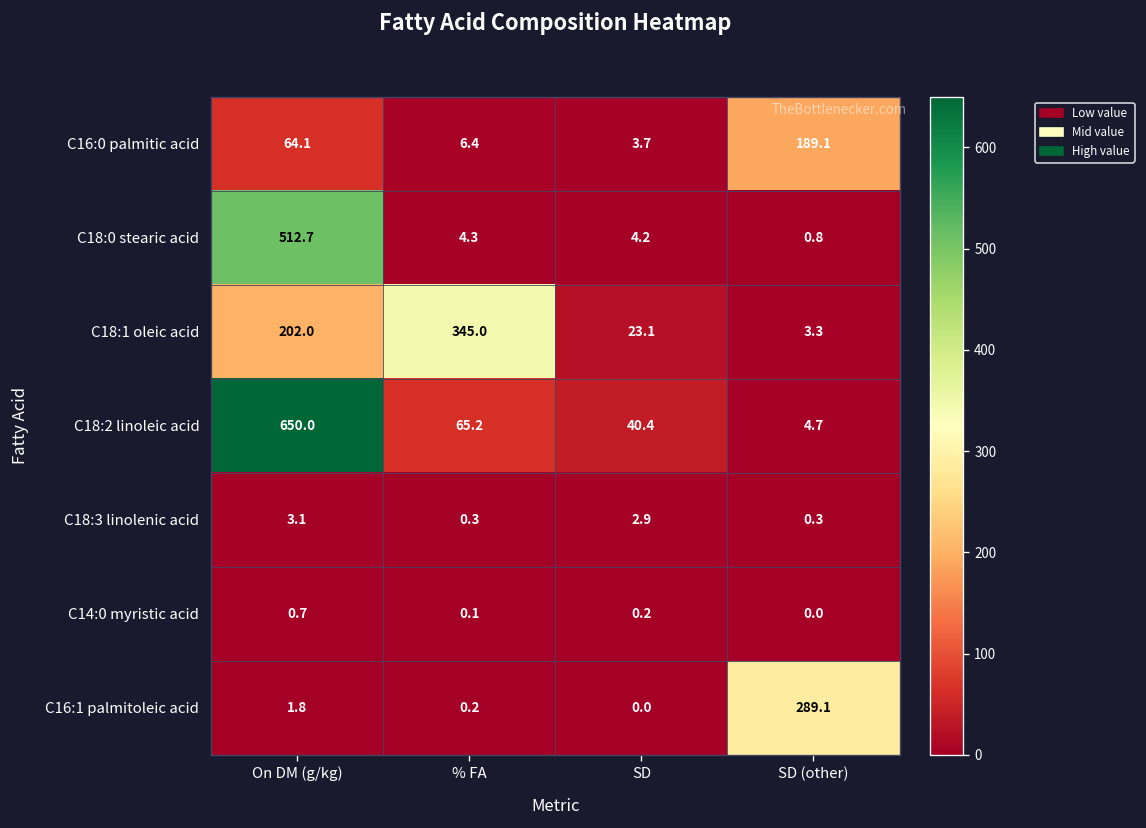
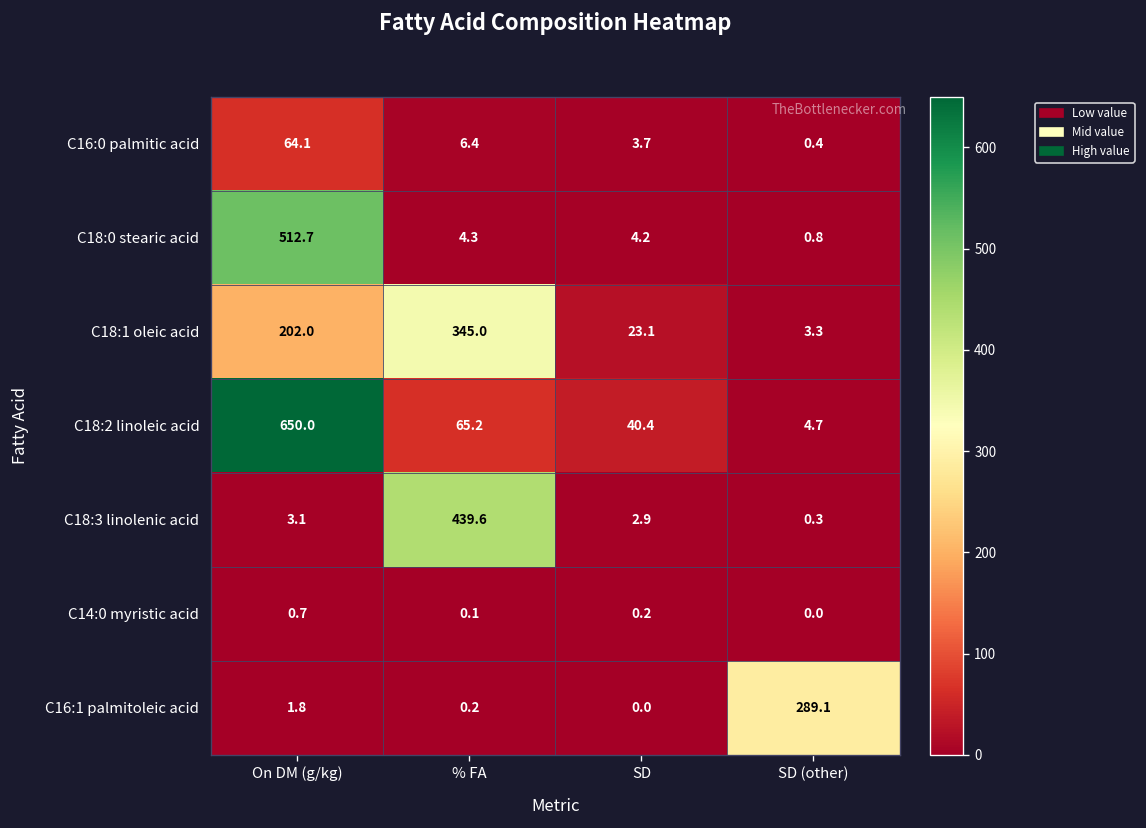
  {
    "C16:0 palmitic acid": {
      "On DM (g/kg)": 64.1,
      "% FA": 6.4,
      "SD": 3.7,
-     "SD (other)": 189.1
+     "SD (other)": 0.4
    },
    "C18:0 stearic acid": {
      "On DM (g/kg)": 512.7,
      "% FA": 4.3,
      "SD": 4.2,
      "SD (other)": 0.8
    },
    "C18:1 oleic acid": {
      "On DM (g/kg)": 202.0,
      "% FA": 345.0,
      "SD": 23.1,
      "SD (other)": 3.3
    },
    "C18:2 linoleic acid": {
      "On DM (g/kg)": 650.0,
      "% FA": 65.2,
      "SD": 40.4,
      "SD (other)": 4.7
    },
    "C18:3 linolenic acid": {
      "On DM (g/kg)": 3.1,
-     "% FA": 0.3,
+     "% FA": 439.6,
      "SD": 2.9,
      "SD (other)": 0.3
    },
    "C14:0 myristic acid": {
      "On DM (g/kg)": 0.7,
      "% FA": 0.1,
      "SD": 0.2,
      "SD (other)": 0.0
    },
    "C16:1 palmitoleic acid": {
      "On DM (g/kg)": 1.8,
      "% FA": 0.2,
      "SD": 0.0,
      "SD (other)": 289.1
    }
  }
